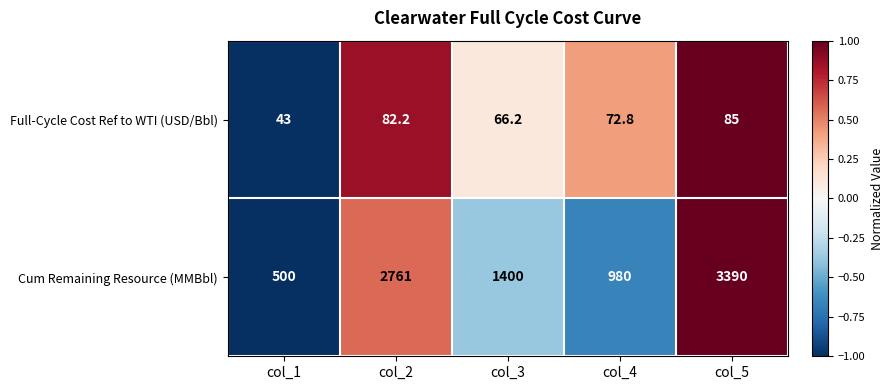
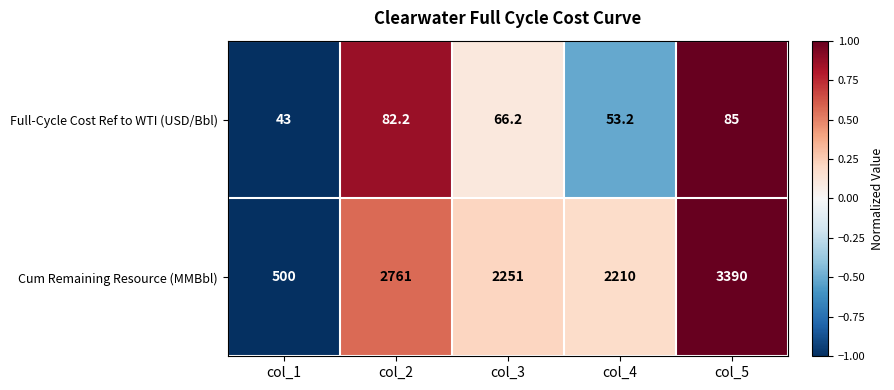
  {
    "Full-Cycle Cost Ref to WTI (USD/Bbl)": {
      "col_1": 43,
      "col_2": 82.2,
      "col_3": 66.2,
-     "col_4": 72.8,
+     "col_4": 53.2,
      "col_5": 85
    },
    "Cum Remaining Resource (MMBbl)": {
      "col_1": 500,
      "col_2": 2761,
-     "col_3": 1400,
-     "col_4": 980,
+     "col_3": 2251,
+     "col_4": 2210,
      "col_5": 3390
    }
  }
